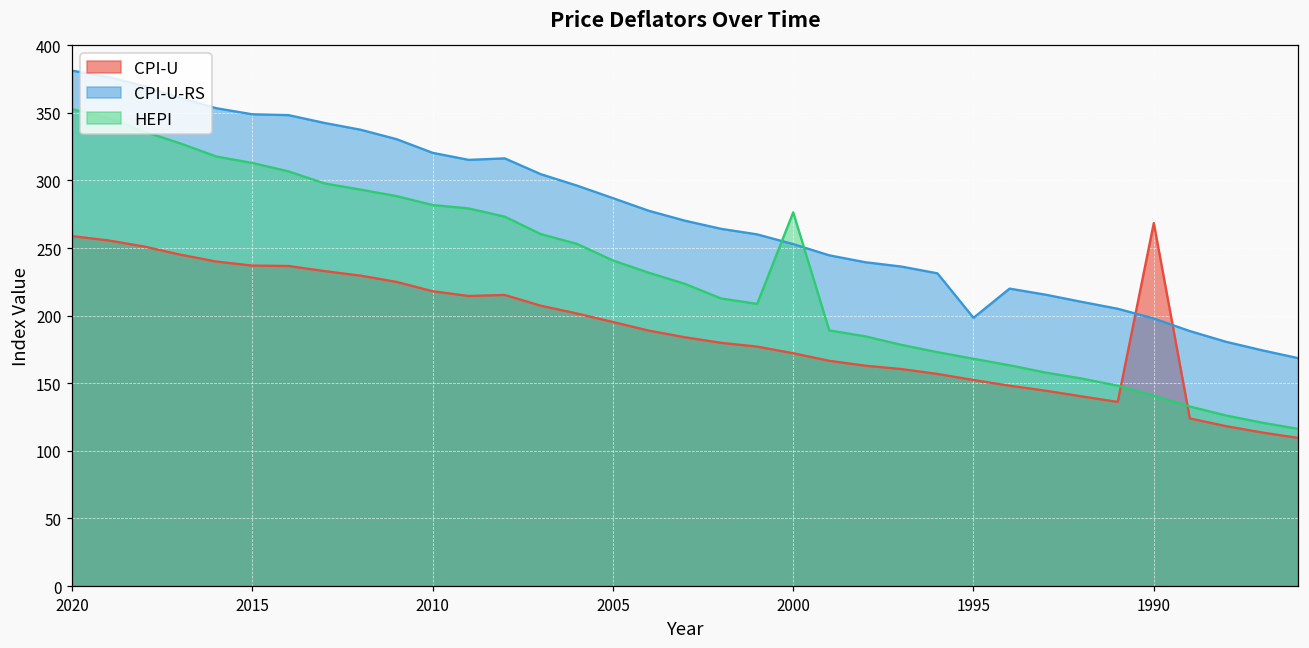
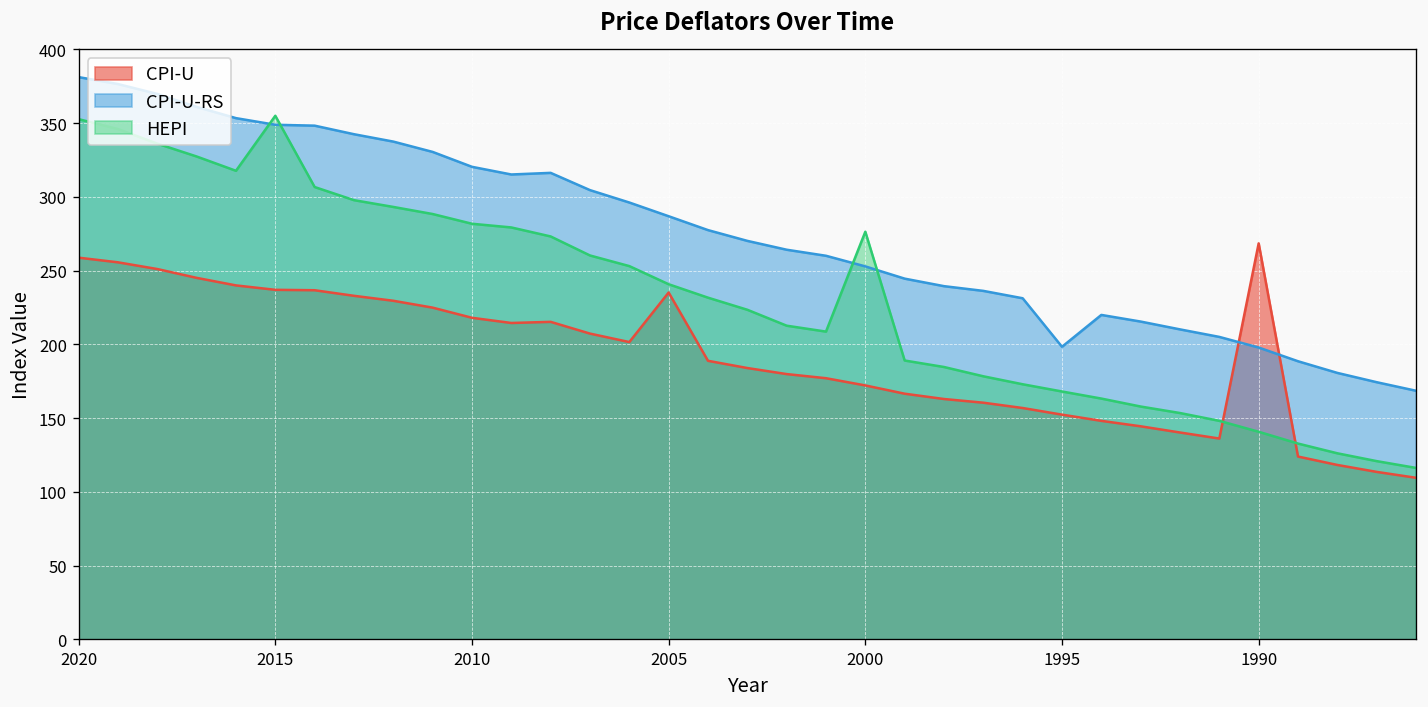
  {
    "CPI-U": {
      "2020": 259,
      "2015": 237,
      "2010": 218,
-     "2005": 195,
+     "2005": 235,
      "2000": 172,
      "1995": 152,
      "1990": 269
    },
    "CPI-U-RS": {
      "2020": 381,
      "2015": 349,
      "2010": 320,
      "2005": 287,
      "2000": 253,
      "1995": 198,
      "1990": 198
    },
    "HEPI": {
      "2020": 353,
-     "2015": 313,
+     "2015": 355,
      "2010": 282,
      "2005": 241,
      "2000": 276,
      "1995": 168,
      "1990": 141
    }
  }
